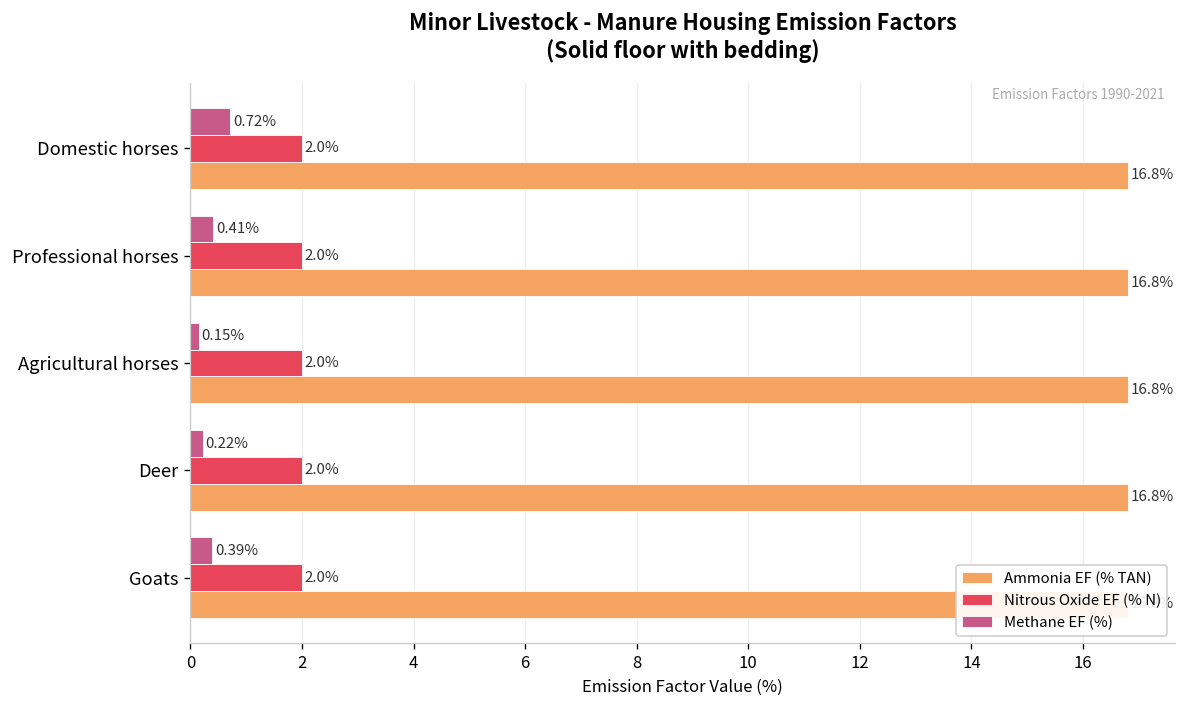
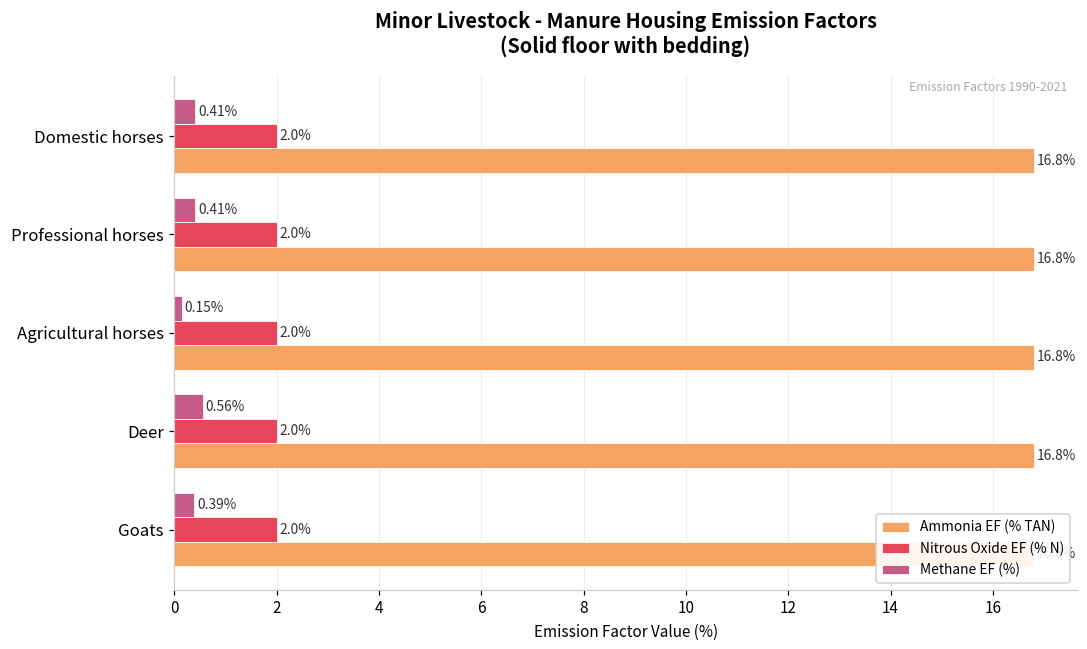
  {
    "Ammonia EF (% TAN)": {
      "Domestic horses": "16.8%",
      "Professional horses": "16.8%",
      "Agricultural horses": "16.8%",
      "Deer": "16.8%"
    },
    "Nitrous Oxide EF (% N)": {
      "Domestic horses": "2.0%",
      "Professional horses": "2.0%",
      "Agricultural horses": "2.0%",
      "Deer": "2.0%",
      "Goats": "2.0%"
    },
    "Methane EF (%)": {
-     "Domestic horses": "0.72%",
+     "Domestic horses": "0.41%",
      "Professional horses": "0.41%",
      "Agricultural horses": "0.15%",
-     "Deer": "0.22%",
+     "Deer": "0.56%",
      "Goats": "0.39%"
    }
  }
